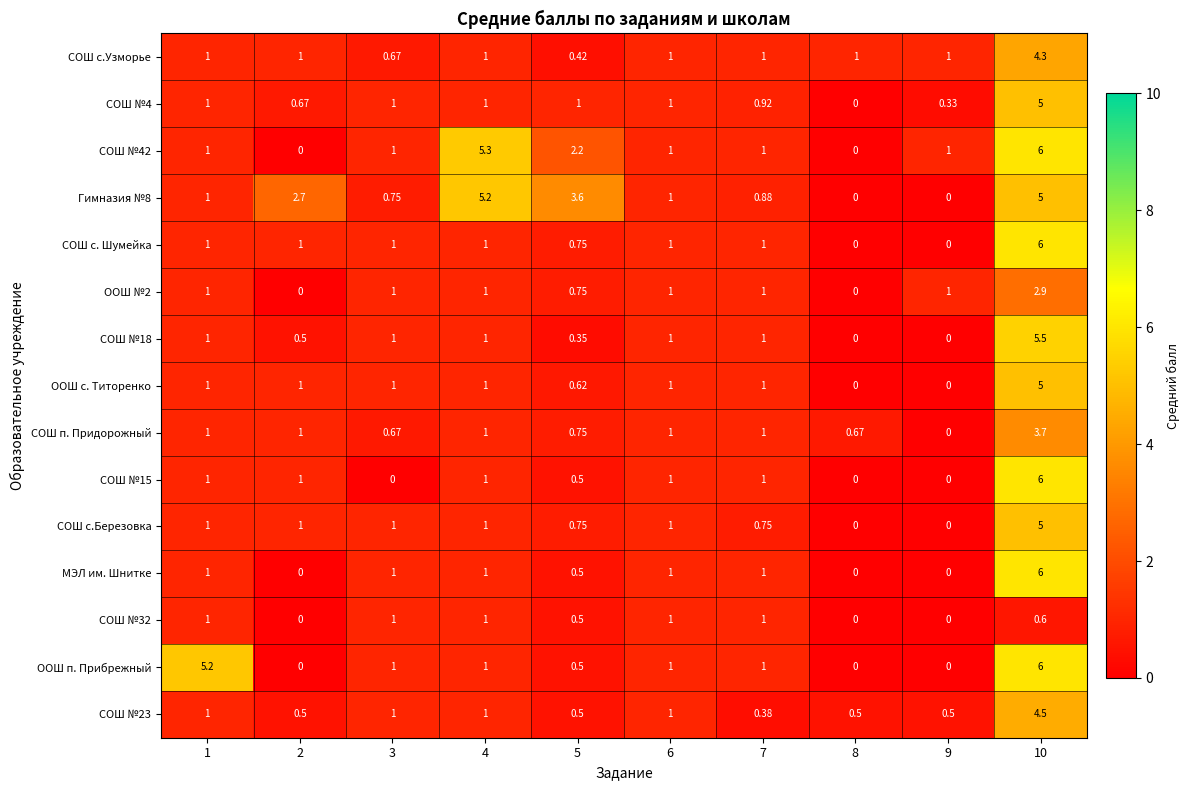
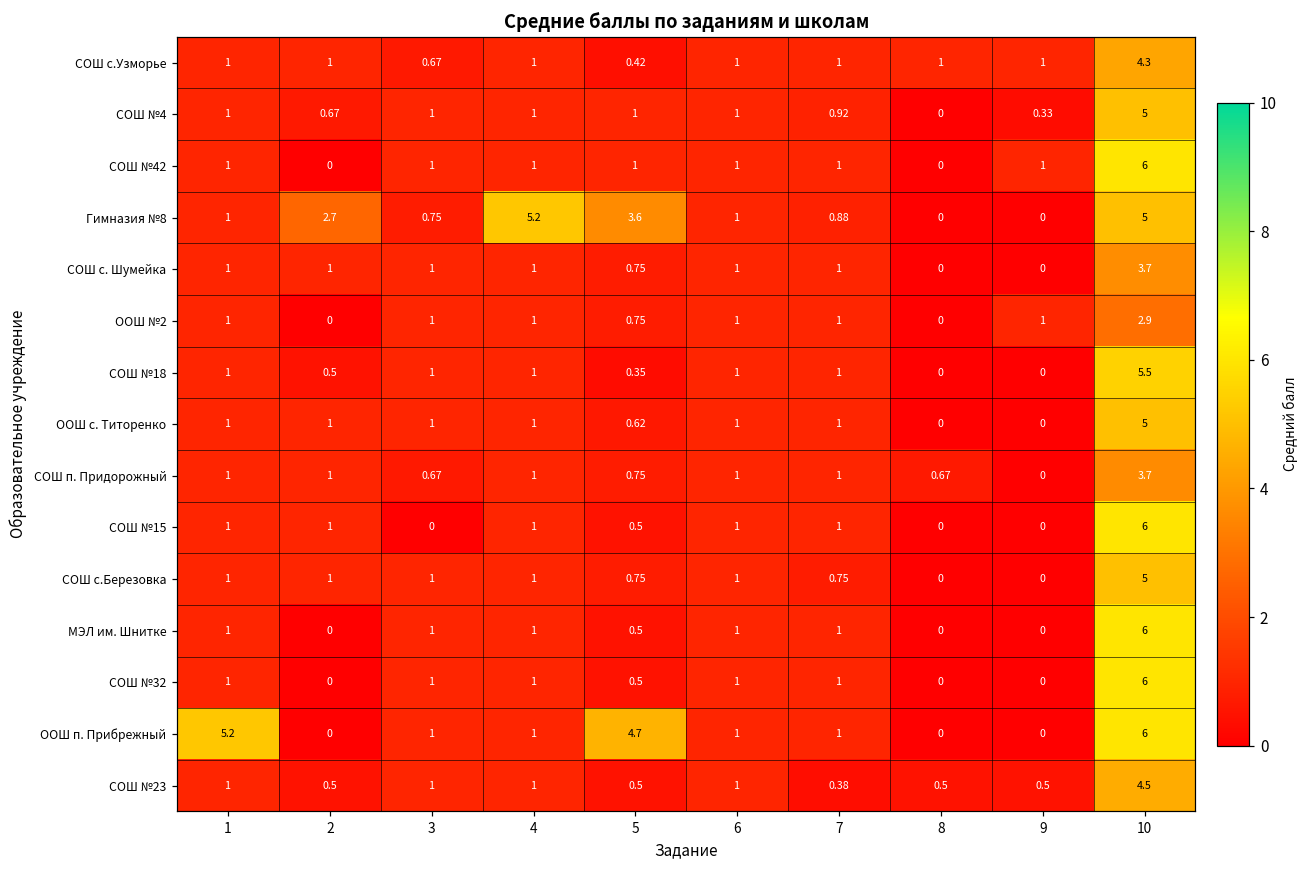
  {
    "СОШ с.Узморье": {
      "1": 1,
      "2": 1,
      "3": 0.67,
      "4": 1,
      "5": 0.42,
      "6": 1,
      "7": 1,
      "8": 1,
      "9": 1,
      "10": 4.3
    },
    "СОШ №4": {
      "1": 1,
      "2": 0.67,
      "3": 1,
      "4": 1,
      "5": 1,
      "6": 1,
      "7": 0.92,
      "8": 0,
      "9": 0.33,
      "10": 5
    },
    "СОШ №42": {
      "1": 1,
      "2": 0,
      "3": 1,
-     "4": 5.3,
-     "5": 2.2,
+     "4": 1,
+     "5": 1,
      "6": 1,
      "7": 1,
      "8": 0,
      "9": 1,
      "10": 6
    },
    "Гимназия №8": {
      "1": 1,
      "2": 2.7,
      "3": 0.75,
      "4": 5.2,
      "5": 3.6,
      "6": 1,
      "7": 0.88,
      "8": 0,
      "9": 0,
      "10": 5
    },
    "СОШ с. Шумейка": {
      "1": 1,
      "2": 1,
      "3": 1,
      "4": 1,
      "5": 0.75,
      "6": 1,
      "7": 1,
      "8": 0,
      "9": 0,
-     "10": 6
+     "10": 3.7
    },
    "ООШ №2": {
      "1": 1,
      "2": 0,
      "3": 1,
      "4": 1,
      "5": 0.75,
      "6": 1,
      "7": 1,
      "8": 0,
      "9": 1,
      "10": 2.9
    },
    "СОШ №18": {
      "1": 1,
      "2": 0.5,
      "3": 1,
      "4": 1,
      "5": 0.35,
      "6": 1,
      "7": 1,
      "8": 0,
      "9": 0,
      "10": 5.5
    },
    "ООШ с. Титоренко": {
      "1": 1,
      "2": 1,
      "3": 1,
      "4": 1,
      "5": 0.62,
      "6": 1,
      "7": 1,
      "8": 0,
      "9": 0,
      "10": 5
    },
    "СОШ п. Придорожный": {
      "1": 1,
      "2": 1,
      "3": 0.67,
      "4": 1,
      "5": 0.75,
      "6": 1,
      "7": 1,
      "8": 0.67,
      "9": 0,
      "10": 3.7
    },
    "СОШ №15": {
      "1": 1,
      "2": 1,
      "3": 0,
      "4": 1,
      "5": 0.5,
      "6": 1,
      "7": 1,
      "8": 0,
      "9": 0,
      "10": 6
    },
    "СОШ с.Березовка": {
      "1": 1,
      "2": 1,
      "3": 1,
      "4": 1,
      "5": 0.75,
      "6": 1,
      "7": 0.75,
      "8": 0,
      "9": 0,
      "10": 5
    },
    "МЭЛ им. Шнитке": {
      "1": 1,
      "2": 0,
      "3": 1,
      "4": 1,
      "5": 0.5,
      "6": 1,
      "7": 1,
      "8": 0,
      "9": 0,
      "10": 6
    },
    "СОШ №32": {
      "1": 1,
      "2": 0,
      "3": 1,
      "4": 1,
      "5": 0.5,
      "6": 1,
      "7": 1,
      "8": 0,
      "9": 0,
-     "10": 0.6
+     "10": 6
    },
    "ООШ п. Прибрежный": {
      "1": 5.2,
      "2": 0,
      "3": 1,
      "4": 1,
-     "5": 0.5,
+     "5": 4.7,
      "6": 1,
      "7": 1,
      "8": 0,
      "9": 0,
      "10": 6
    },
    "СОШ №23": {
      "1": 1,
      "2": 0.5,
      "3": 1,
      "4": 1,
      "5": 0.5,
      "6": 1,
      "7": 0.38,
      "8": 0.5,
      "9": 0.5,
      "10": 4.5
    }
  }
